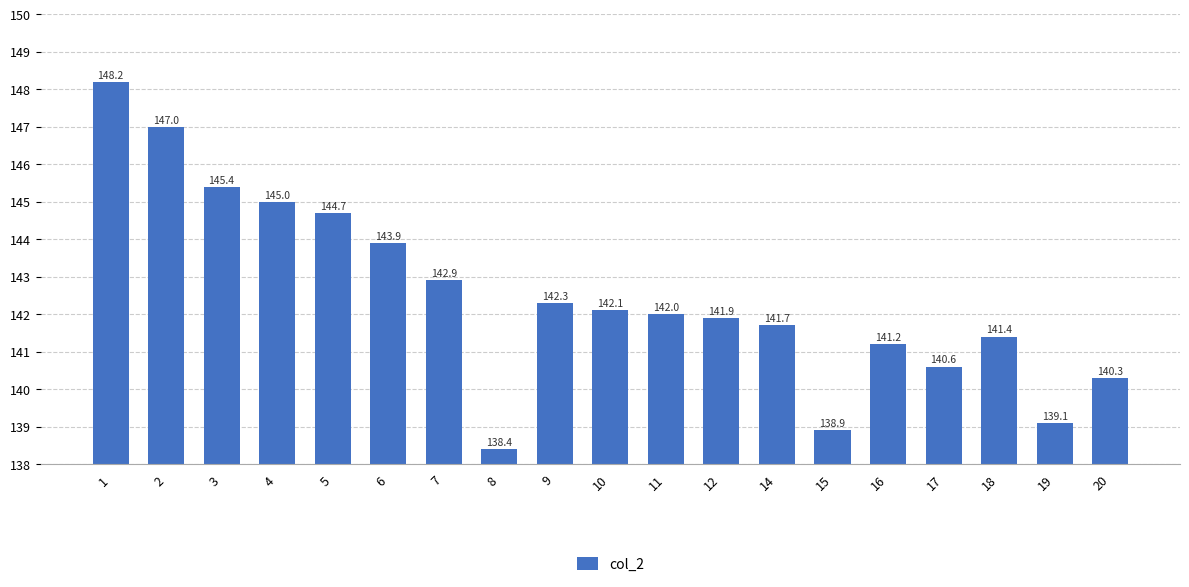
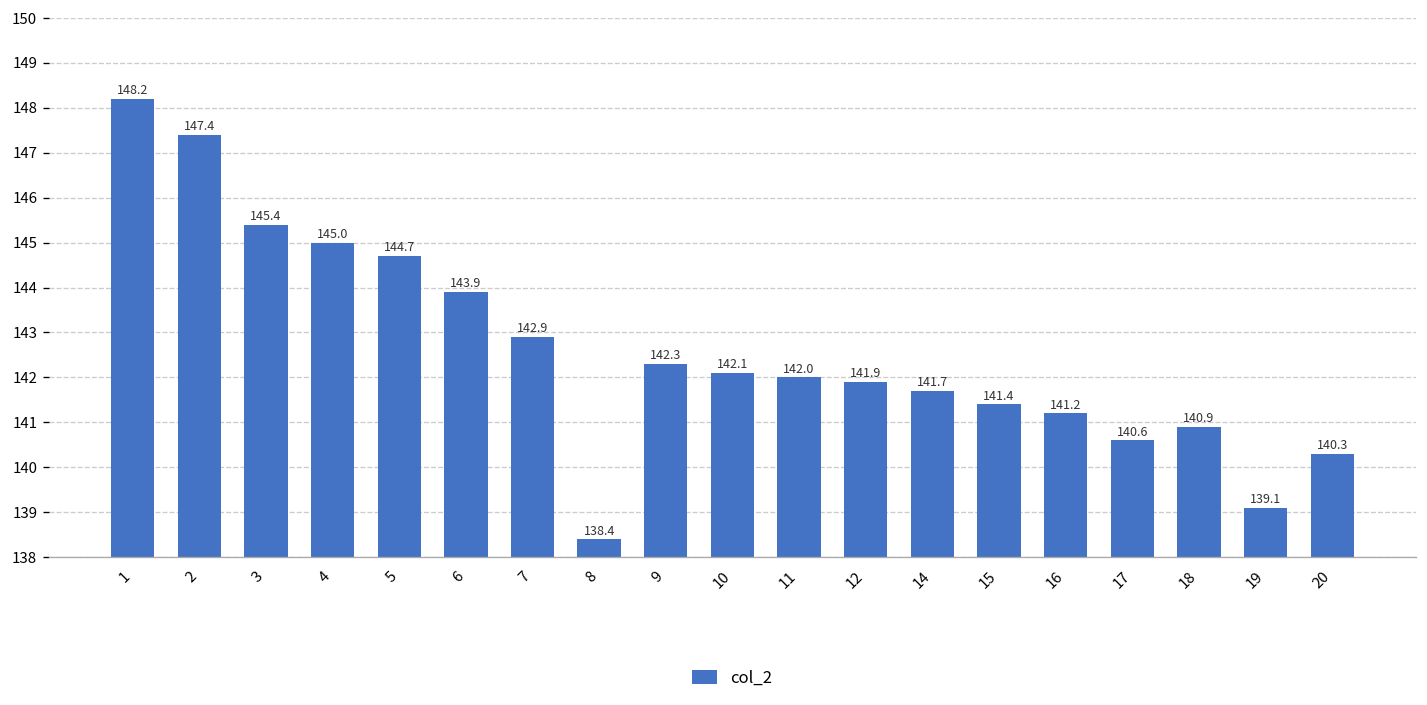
  {
    "1": 148.2,
-   "2": 147.0,
+   "2": 147.4,
    "3": 145.4,
    "4": 145.0,
    "5": 144.7,
    "6": 143.9,
    "7": 142.9,
    "8": 138.4,
    "9": 142.3,
    "10": 142.1,
    "11": 142.0,
    "12": 141.9,
    "14": 141.7,
-   "15": 138.9,
+   "15": 141.4,
    "16": 141.2,
    "17": 140.6,
-   "18": 141.4,
+   "18": 140.9,
    "19": 139.1,
    "20": 140.3
  }
